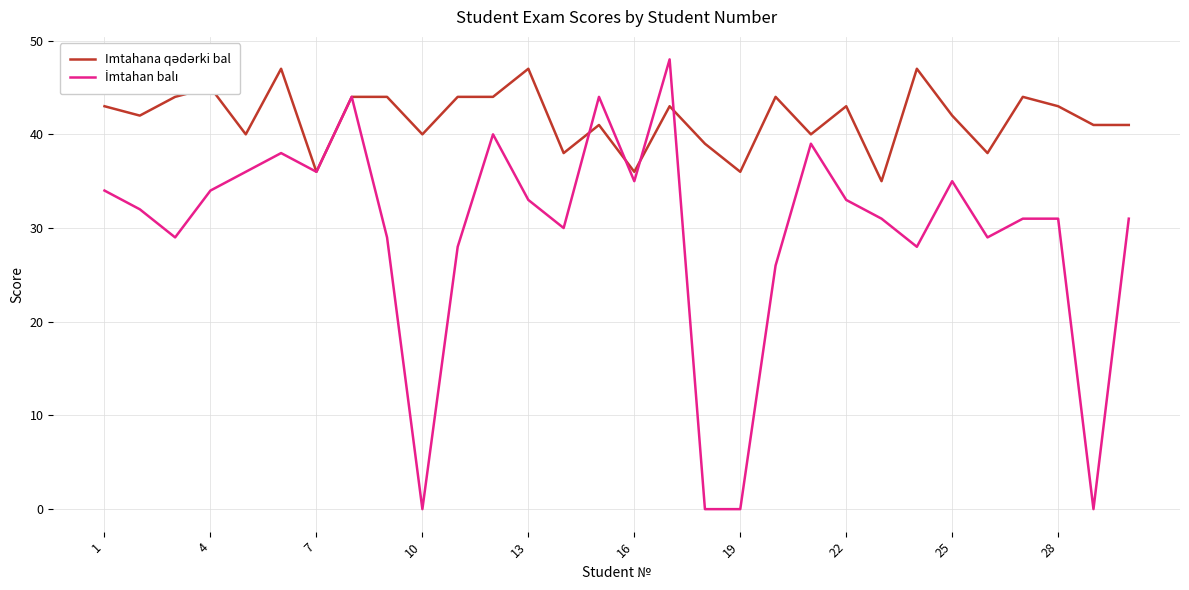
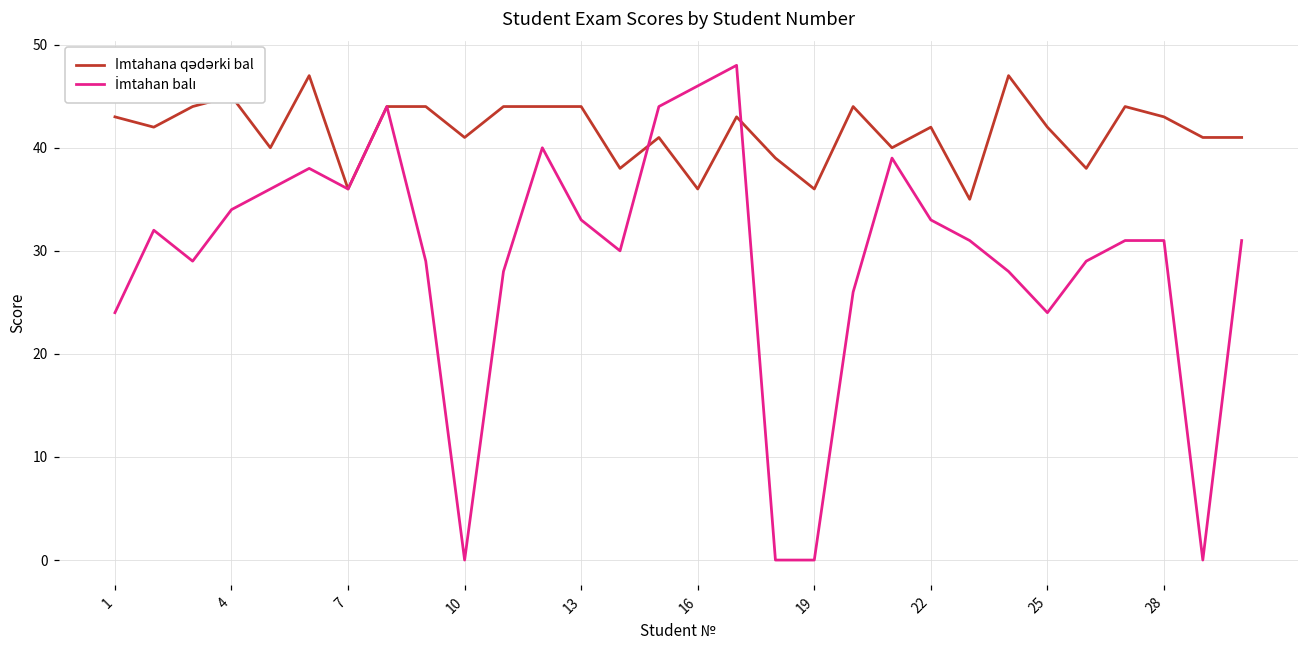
  {
    "Imtahana qədərki bal": {
      "1": 43,
-     "10": 40,
-     "13": 47,
+     "10": 41,
+     "13": 44,
      "16": 36,
      "19": 36,
-     "22": 43,
+     "22": 42,
      "25": 42,
      "28": 43
    },
    "İmtahan balı": {
-     "1": 34,
+     "1": 24,
      "4": 34,
      "10": 0,
      "13": 33,
-     "16": 35,
+     "16": 46,
      "19": 0,
      "22": 33,
-     "25": 35,
+     "25": 24,
      "28": 31
    }
  }
